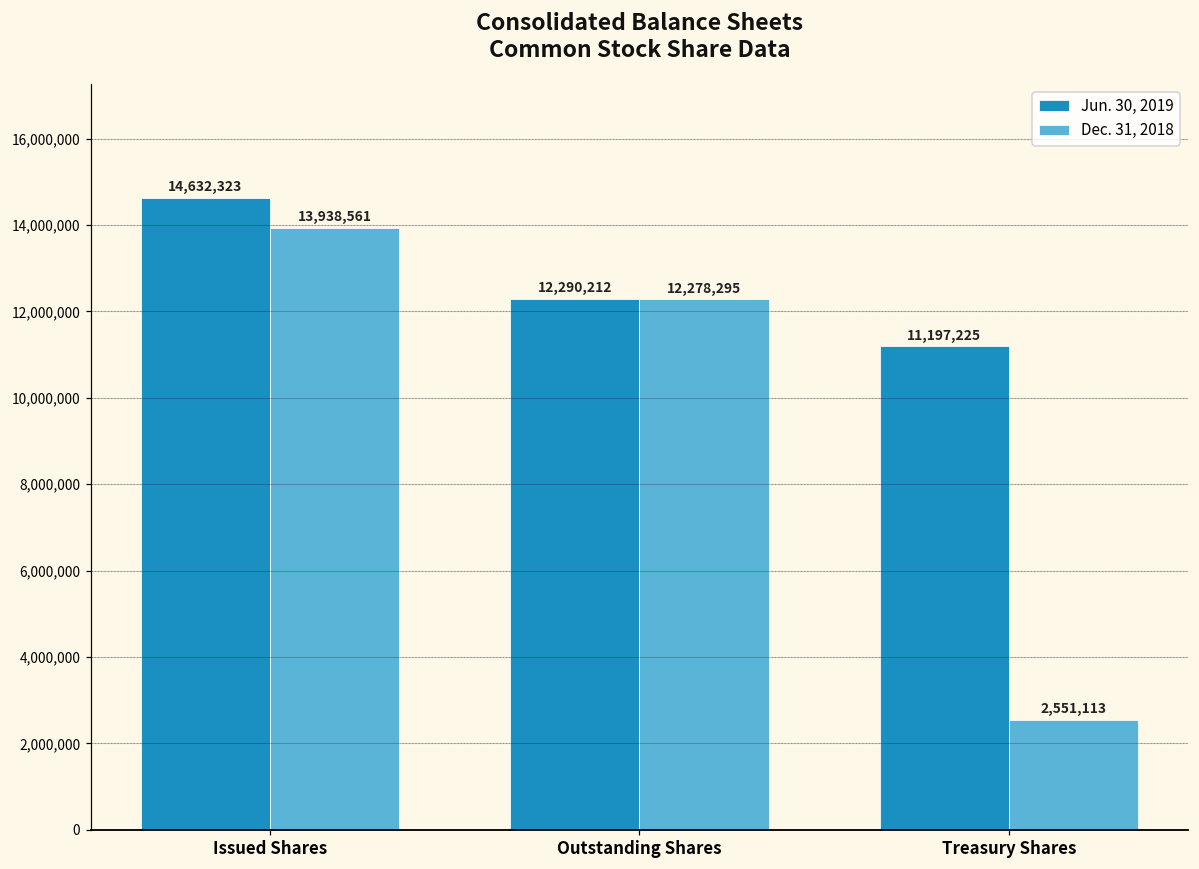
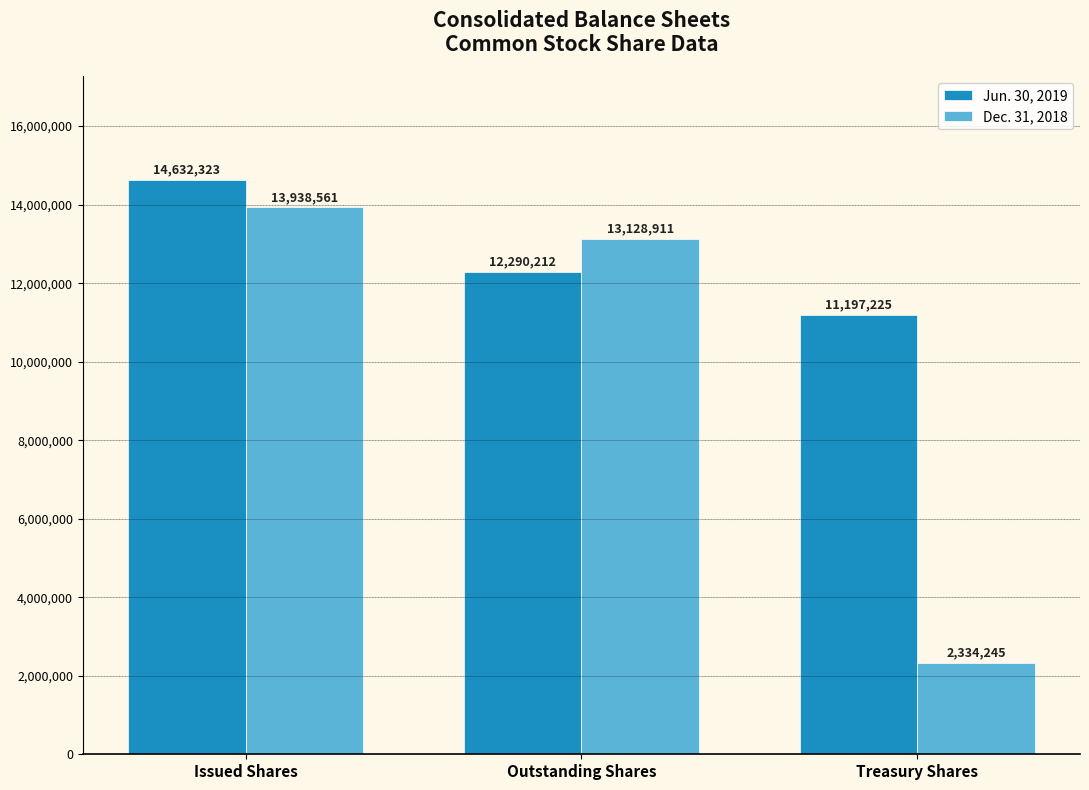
  {
    "Jun. 30, 2019": {
      "Issued Shares": "14,632,323",
      "Outstanding Shares": "12,290,212",
      "Treasury Shares": "11,197,225"
    },
    "Dec. 31, 2018": {
      "Issued Shares": "13,938,561",
-     "Outstanding Shares": "12,278,295",
-     "Treasury Shares": "2,551,113"
+     "Outstanding Shares": "13,128,911",
+     "Treasury Shares": "2,334,245"
    }
  }
